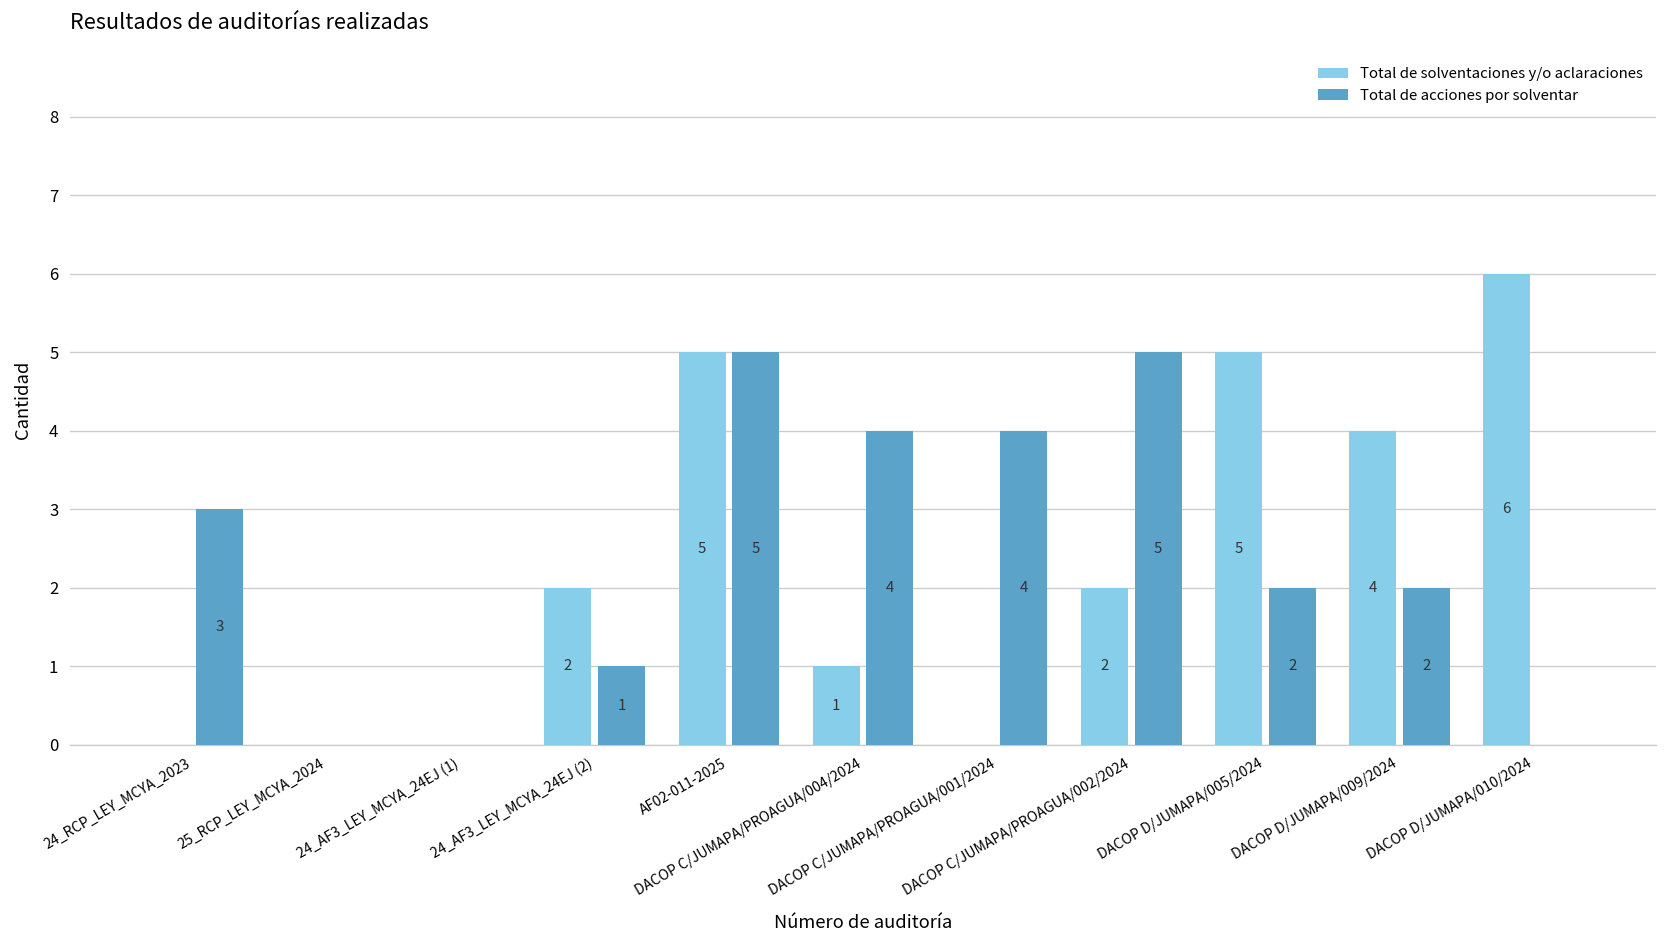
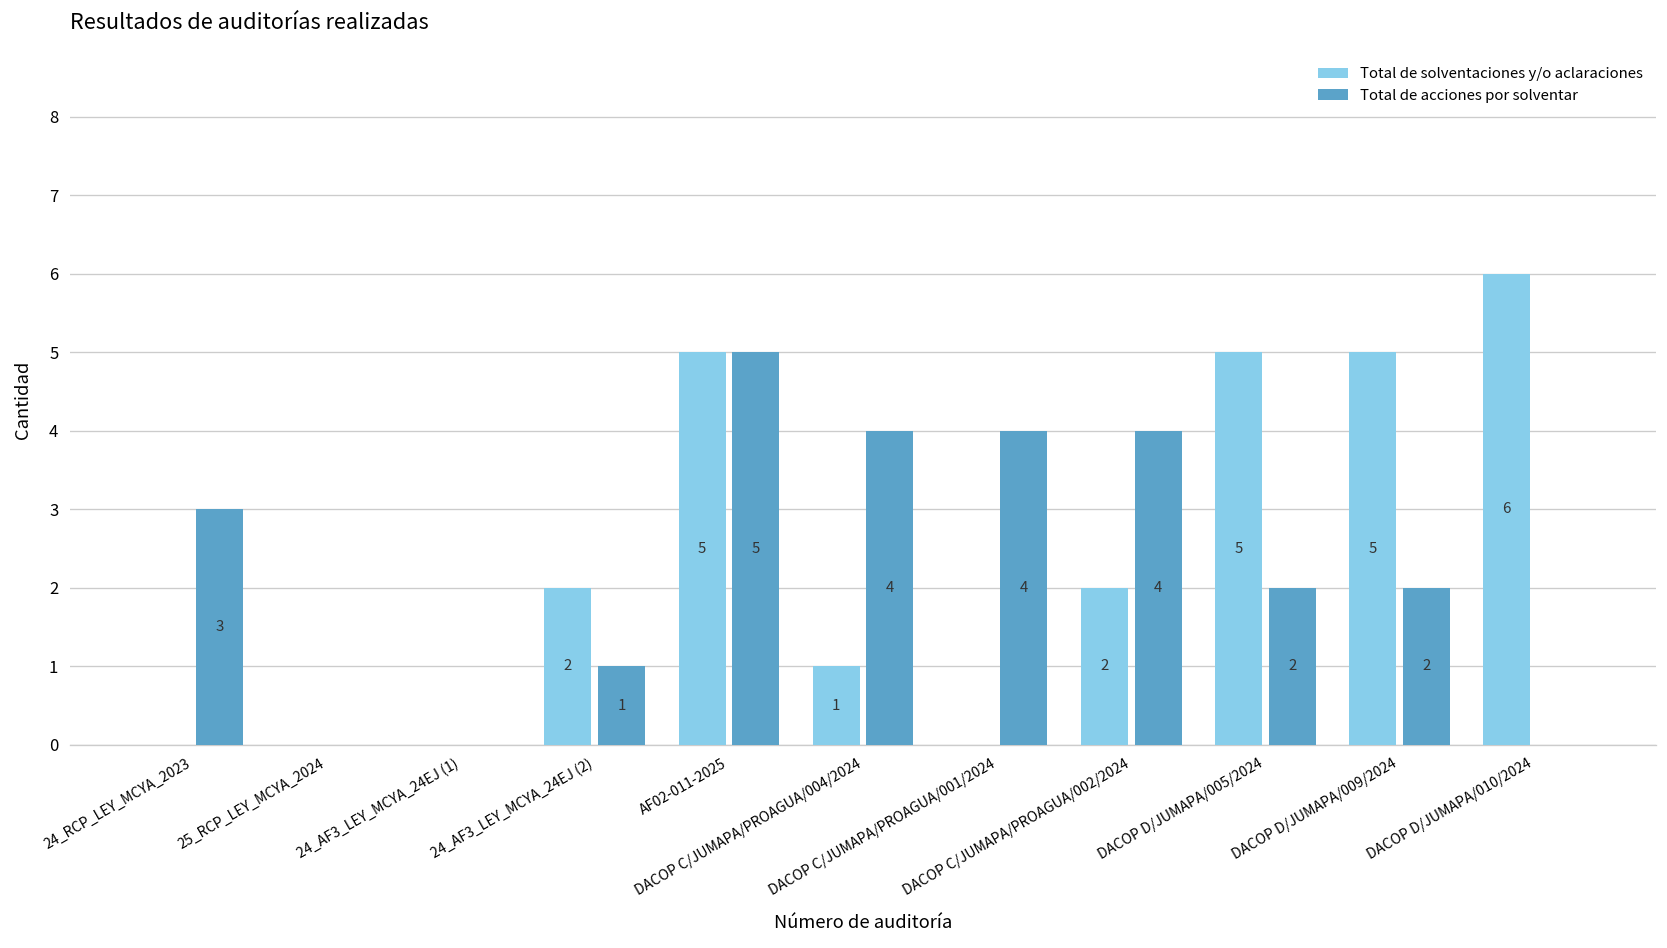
  {
    "Total de solventaciones y/o aclaraciones": {
      "24_AF3_LEY_MCYA_24EJ (2)": 2,
      "AF02-011-2025": 5,
      "DACOP C/JUMAPA/PROAGUA/004/2024": 1,
      "DACOP C/JUMAPA/PROAGUA/002/2024": 2,
      "DACOP D/JUMAPA/005/2024": 5,
-     "DACOP D/JUMAPA/009/2024": 4,
+     "DACOP D/JUMAPA/009/2024": 5,
      "DACOP D/JUMAPA/010/2024": 6
    },
    "Total de acciones por solventar": {
      "24_RCP_LEY_MCYA_2023": 3,
      "24_AF3_LEY_MCYA_24EJ (2)": 1,
      "AF02-011-2025": 5,
      "DACOP C/JUMAPA/PROAGUA/004/2024": 4,
      "DACOP C/JUMAPA/PROAGUA/001/2024": 4,
-     "DACOP C/JUMAPA/PROAGUA/002/2024": 5,
+     "DACOP C/JUMAPA/PROAGUA/002/2024": 4,
      "DACOP D/JUMAPA/005/2024": 2,
      "DACOP D/JUMAPA/009/2024": 2
    }
  }
